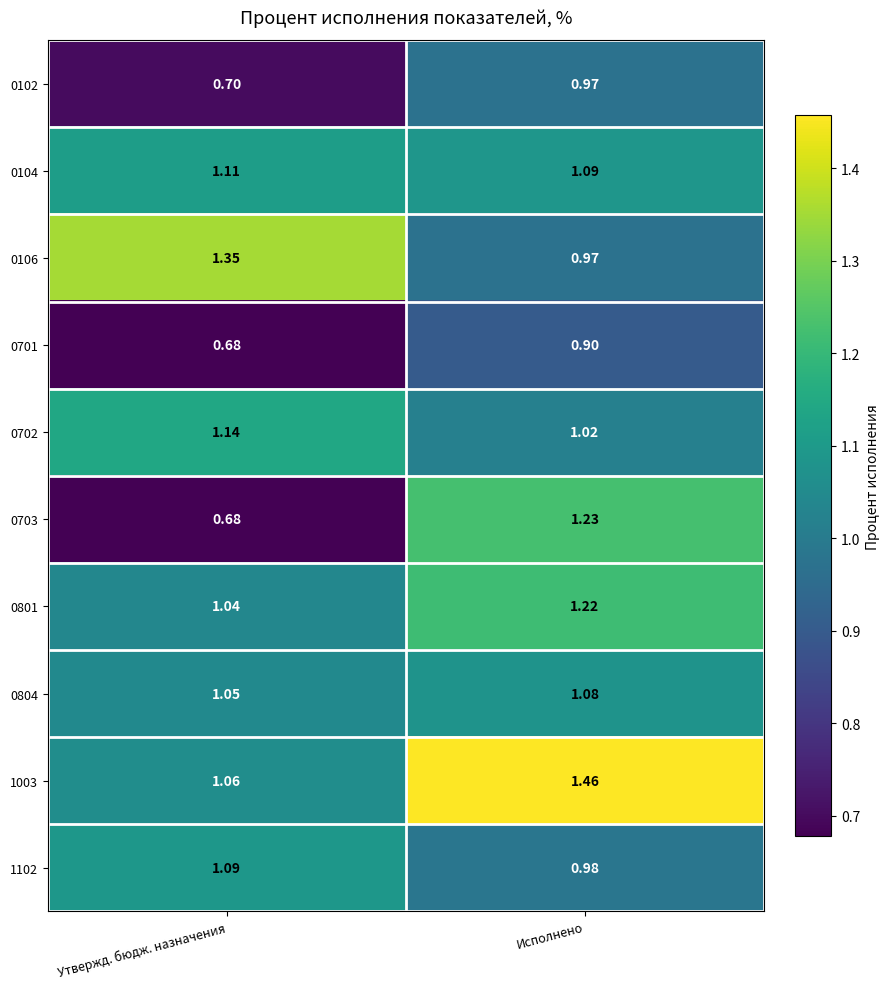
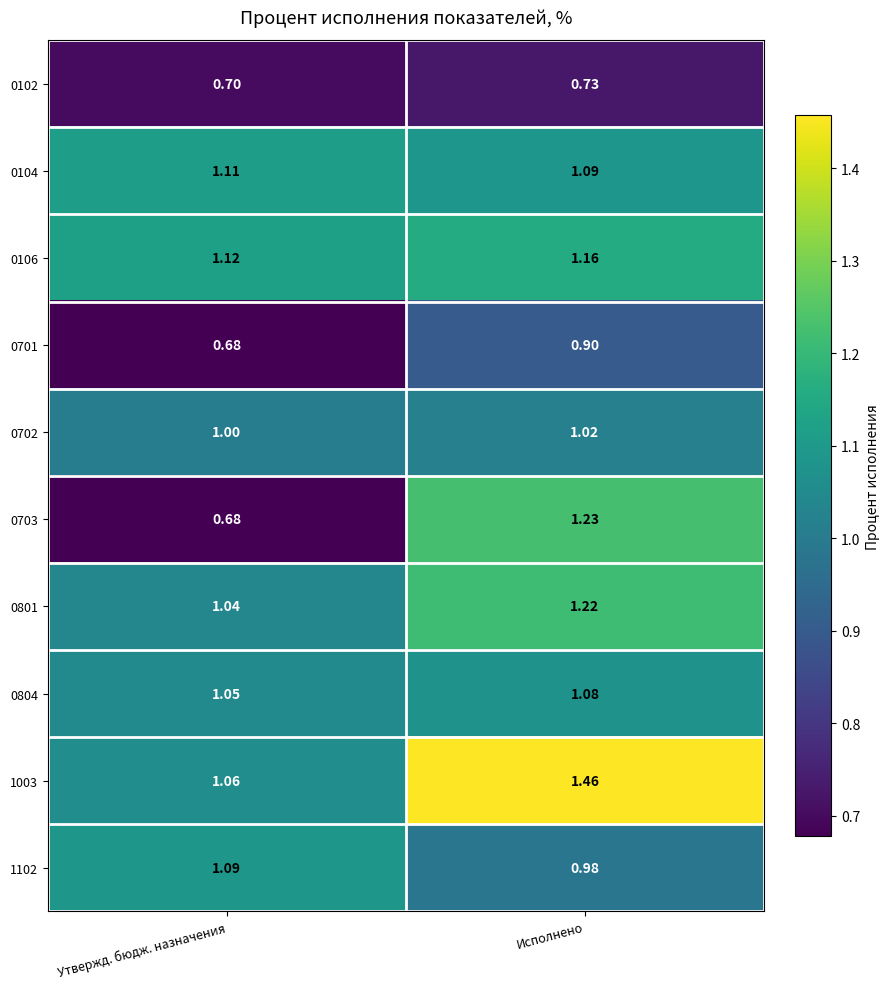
  {
    "0102": {
      "Утвержд. бюдж. назначения": 0.70,
-     "Исполнено": 0.97
+     "Исполнено": 0.73
    },
    "0104": {
      "Утвержд. бюдж. назначения": 1.11,
      "Исполнено": 1.09
    },
    "0106": {
-     "Утвержд. бюдж. назначения": 1.35,
-     "Исполнено": 0.97
+     "Утвержд. бюдж. назначения": 1.12,
+     "Исполнено": 1.16
    },
    "0701": {
      "Утвержд. бюдж. назначения": 0.68,
      "Исполнено": 0.90
    },
    "0702": {
-     "Утвержд. бюдж. назначения": 1.14,
+     "Утвержд. бюдж. назначения": 1.00,
      "Исполнено": 1.02
    },
    "0703": {
      "Утвержд. бюдж. назначения": 0.68,
      "Исполнено": 1.23
    },
    "0801": {
      "Утвержд. бюдж. назначения": 1.04,
      "Исполнено": 1.22
    },
    "0804": {
      "Утвержд. бюдж. назначения": 1.05,
      "Исполнено": 1.08
    },
    "1003": {
      "Утвержд. бюдж. назначения": 1.06,
      "Исполнено": 1.46
    },
    "1102": {
      "Утвержд. бюдж. назначения": 1.09,
      "Исполнено": 0.98
    }
  }
